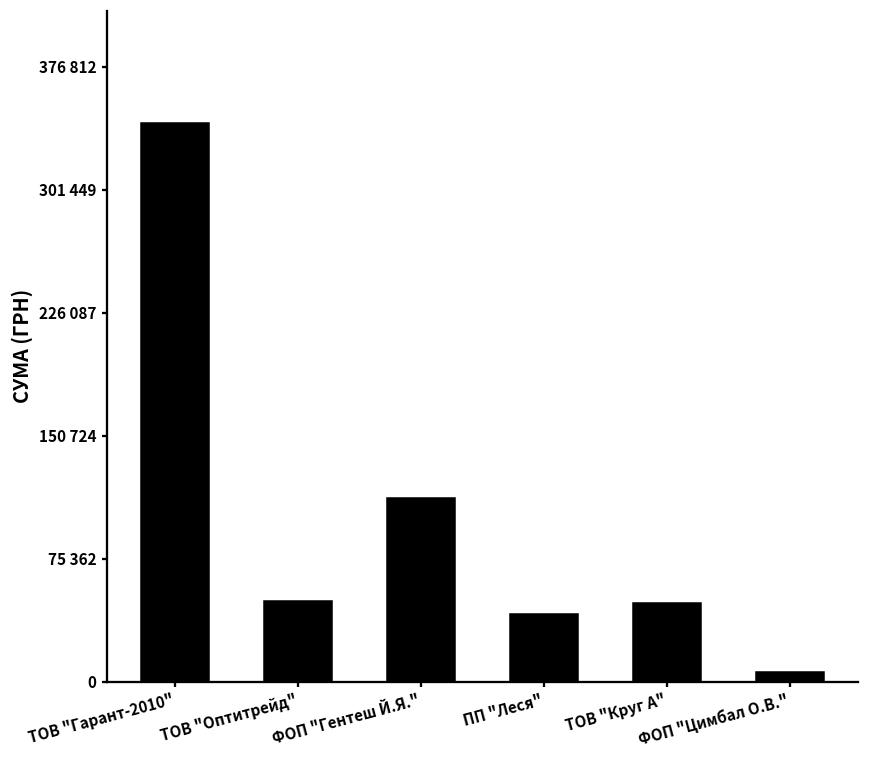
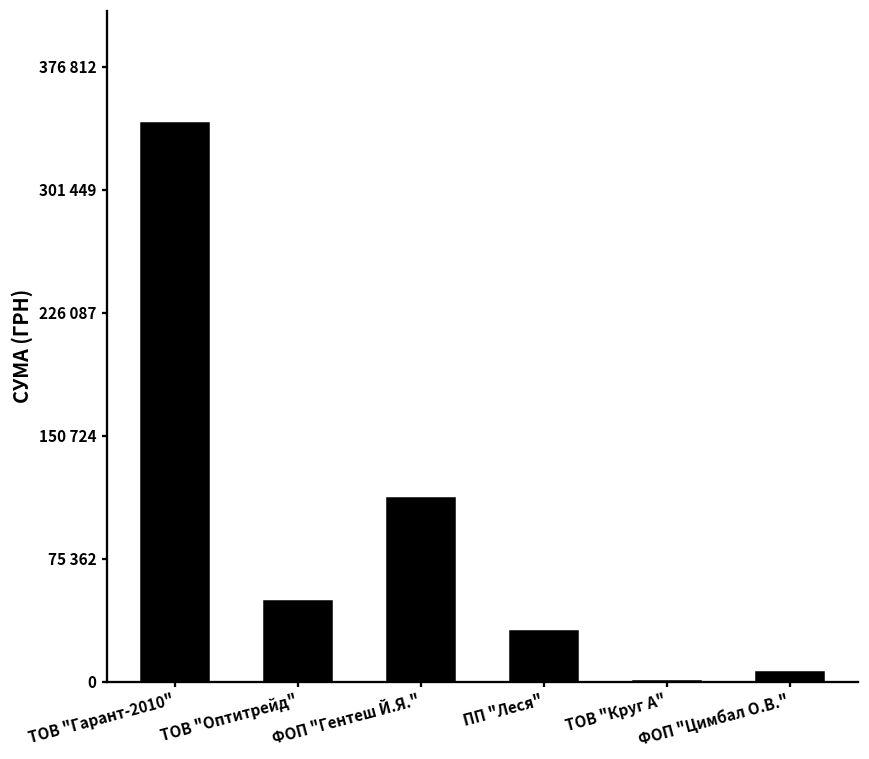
  {
    "ТОВ \"Гарант-2010\"": 343000,
    "ТОВ \"Оптитрейд\"": 50000,
    "ФОП \"Гентеш Й.Я.\"": 112000,
-   "ПП \"Леся\"": 41000,
-   "ТОВ \"Круг А\"": 48000,
+   "ПП \"Леся\"": 31000,
+   "ТОВ \"Круг А\"": 1000,
    "ФОП \"Цимбал О.В.\"": 6000
  }
